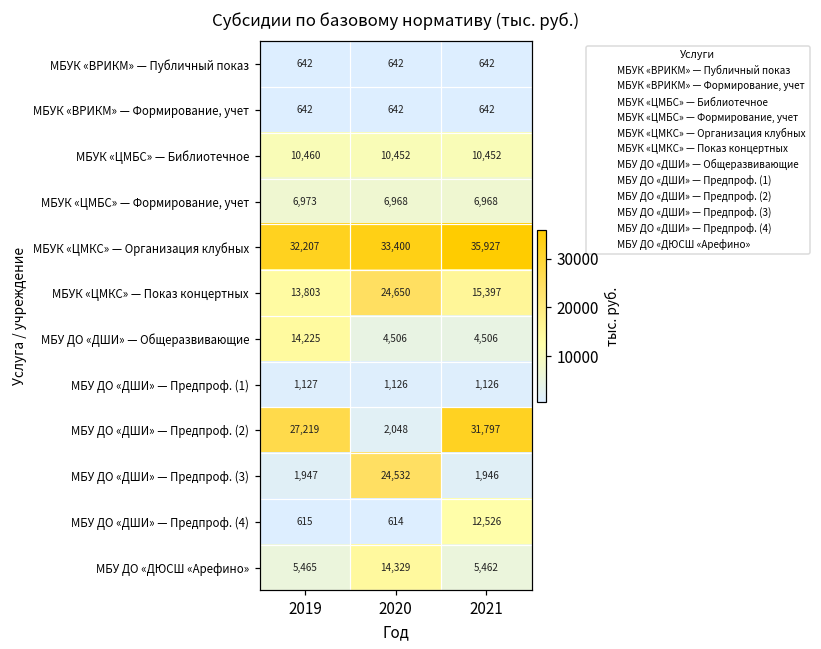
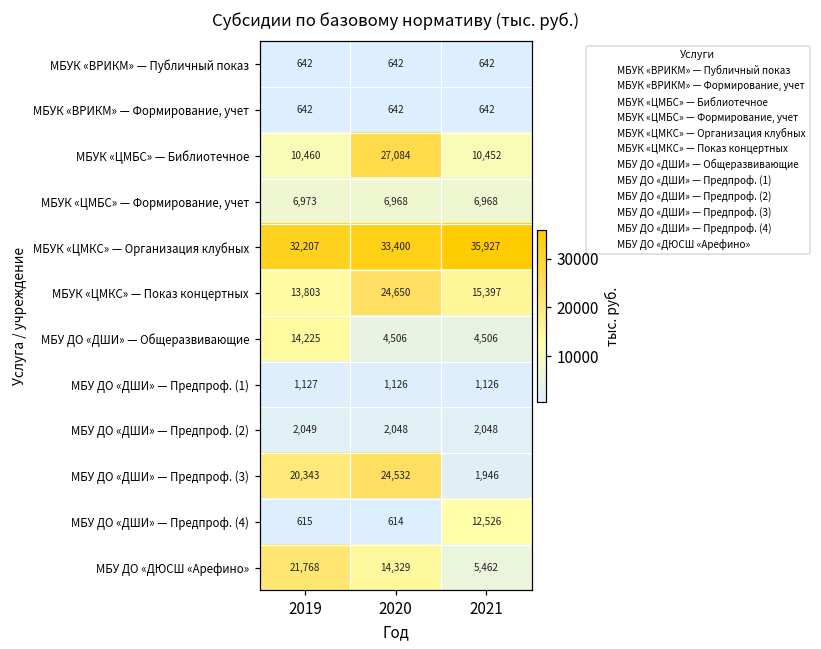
  {
    "МБУК «ВРИКМ» — Публичный показ": {
      "2019": "642",
      "2020": "642",
      "2021": "642"
    },
    "МБУК «ВРИКМ» — Формирование, учет": {
      "2019": "642",
      "2020": "642",
      "2021": "642"
    },
    "МБУК «ЦМБС» — Библиотечное": {
      "2019": "10,460",
-     "2020": "10,452",
+     "2020": "27,084",
      "2021": "10,452"
    },
    "МБУК «ЦМБС» — Формирование, учет": {
      "2019": "6,973",
      "2020": "6,968",
      "2021": "6,968"
    },
    "МБУК «ЦМКС» — Организация клубных": {
      "2019": "32,207",
      "2020": "33,400",
      "2021": "35,927"
    },
    "МБУК «ЦМКС» — Показ концертных": {
      "2019": "13,803",
      "2020": "24,650",
      "2021": "15,397"
    },
    "МБУ ДО «ДШИ» — Общеразвивающие": {
      "2019": "14,225",
      "2020": "4,506",
      "2021": "4,506"
    },
    "МБУ ДО «ДШИ» — Предпроф. (1)": {
      "2019": "1,127",
      "2020": "1,126",
      "2021": "1,126"
    },
    "МБУ ДО «ДШИ» — Предпроф. (2)": {
-     "2019": "27,219",
+     "2019": "2,049",
      "2020": "2,048",
-     "2021": "31,797"
+     "2021": "2,048"
    },
    "МБУ ДО «ДШИ» — Предпроф. (3)": {
-     "2019": "1,947",
+     "2019": "20,343",
      "2020": "24,532",
      "2021": "1,946"
    },
    "МБУ ДО «ДШИ» — Предпроф. (4)": {
      "2019": "615",
      "2020": "614",
      "2021": "12,526"
    },
    "МБУ ДО «ДЮСШ «Арефино»": {
-     "2019": "5,465",
+     "2019": "21,768",
      "2020": "14,329",
      "2021": "5,462"
    }
  }
